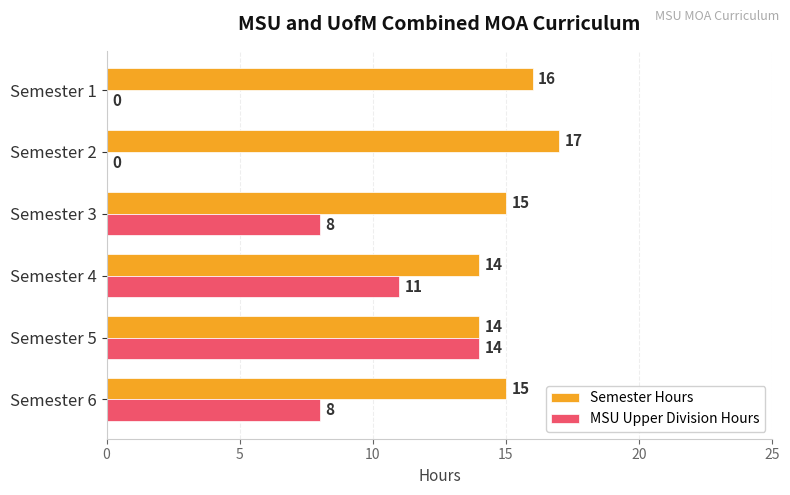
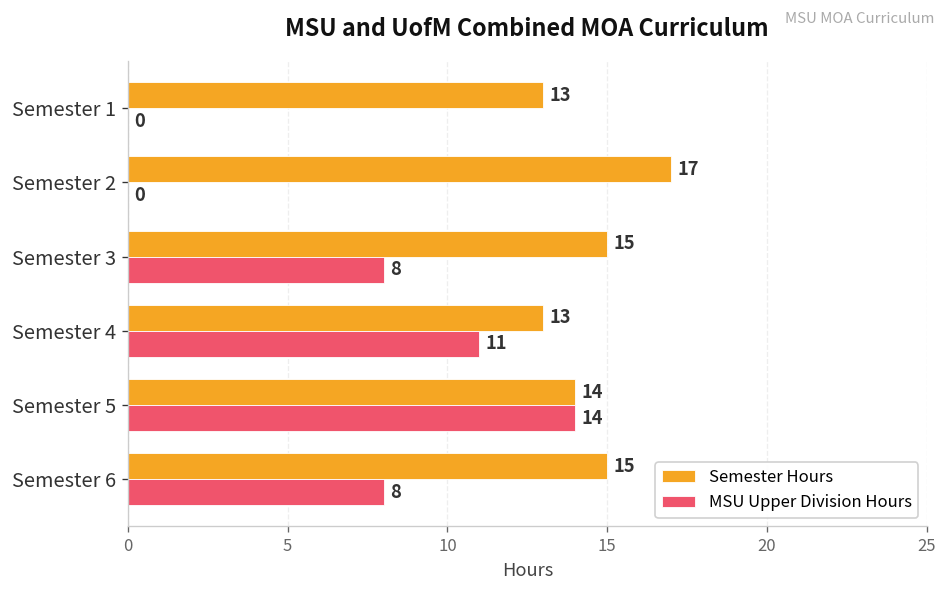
  {
    "Semester Hours": {
-     "Semester 1": 16,
+     "Semester 1": 13,
      "Semester 2": 17,
      "Semester 3": 15,
-     "Semester 4": 14,
+     "Semester 4": 13,
      "Semester 5": 14,
      "Semester 6": 15
    },
    "MSU Upper Division Hours": {
      "Semester 1": 0,
      "Semester 2": 0,
      "Semester 3": 8,
      "Semester 4": 11,
      "Semester 5": 14,
      "Semester 6": 8
    }
  }
